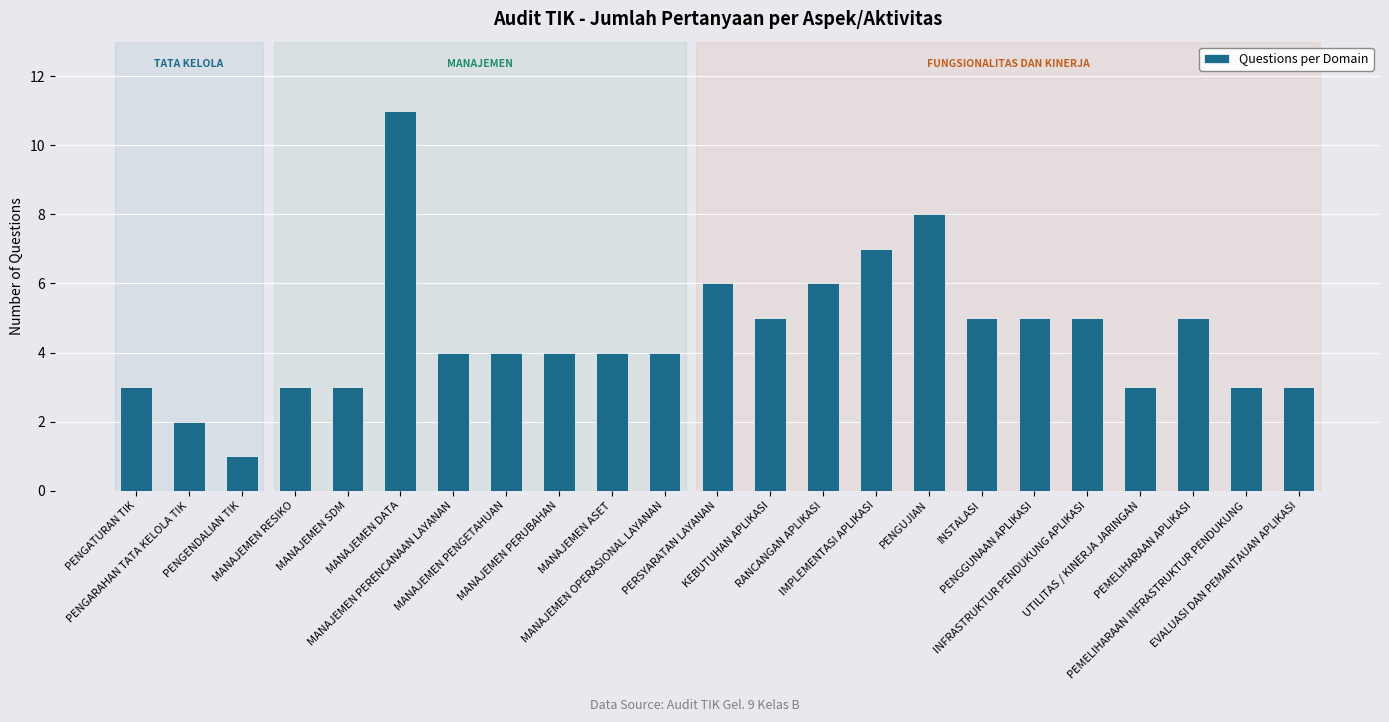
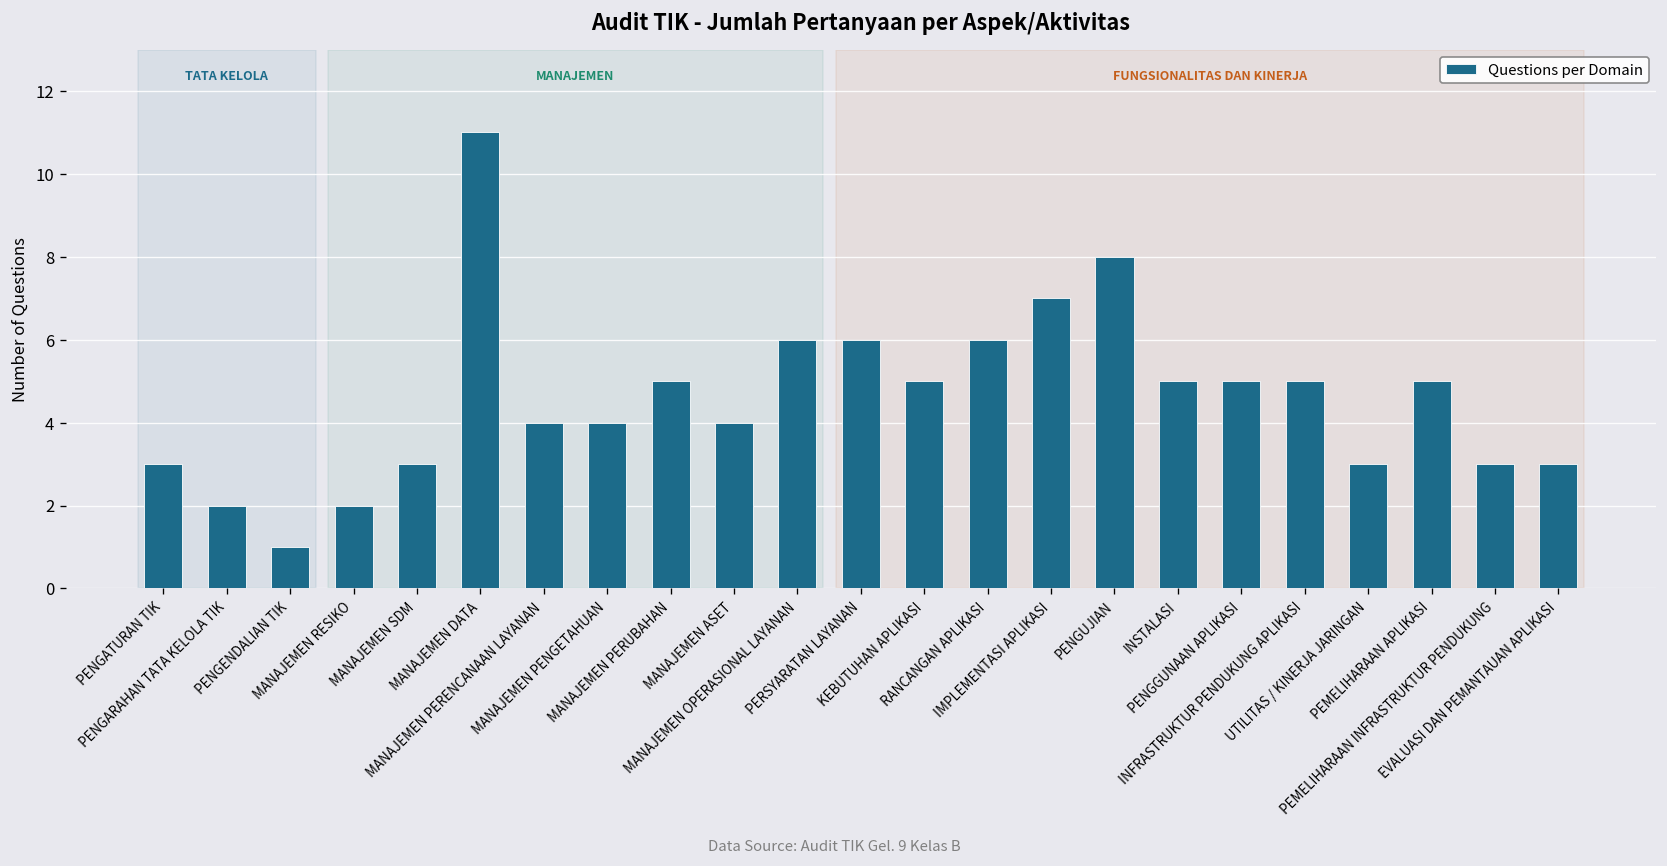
  {
    "PENGATURAN TIK": 3,
    "PENGARAHAN TATA KELOLA TIK": 2,
    "PENGENDALIAN TIK": 1,
-   "MANAJEMEN RESIKO": 3,
+   "MANAJEMEN RESIKO": 2,
    "MANAJEMEN SDM": 3,
    "MANAJEMEN DATA": 11,
    "MANAJEMEN PERENCANAAN LAYANAN": 4,
    "MANAJEMEN PENGETAHUAN": 4,
-   "MANAJEMEN PERUBAHAN": 4,
+   "MANAJEMEN PERUBAHAN": 5,
    "MANAJEMEN ASET": 4,
-   "MANAJEMEN OPERASIONAL LAYANAN": 4,
+   "MANAJEMEN OPERASIONAL LAYANAN": 6,
    "PERSYARATAN LAYANAN": 6,
    "KEBUTUHAN APLIKASI": 5,
    "RANCANGAN APLIKASI": 6,
    "IMPLEMENTASI APLIKASI": 7,
    "PENGUJIAN": 8,
    "INSTALASI": 5,
    "PENGGUNAAN APLIKASI": 5,
    "INFRASTRUKTUR PENDUKUNG APLIKASI": 5,
    "UTILITAS / KINERJA JARINGAN": 3,
    "PEMELIHARAAN APLIKASI": 5,
    "PEMELIHARAAN INFRASTRUKTUR PENDUKUNG": 3,
    "EVALUASI DAN PEMANTAUAN APLIKASI": 3
  }
